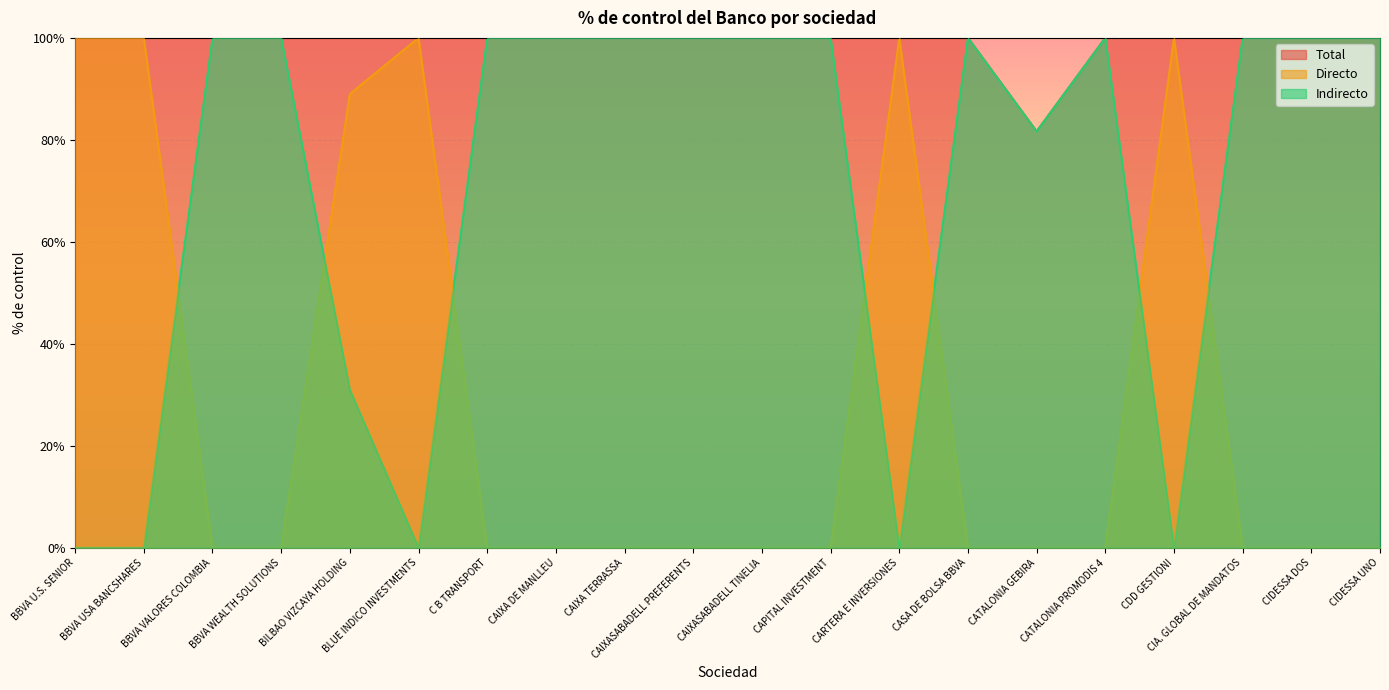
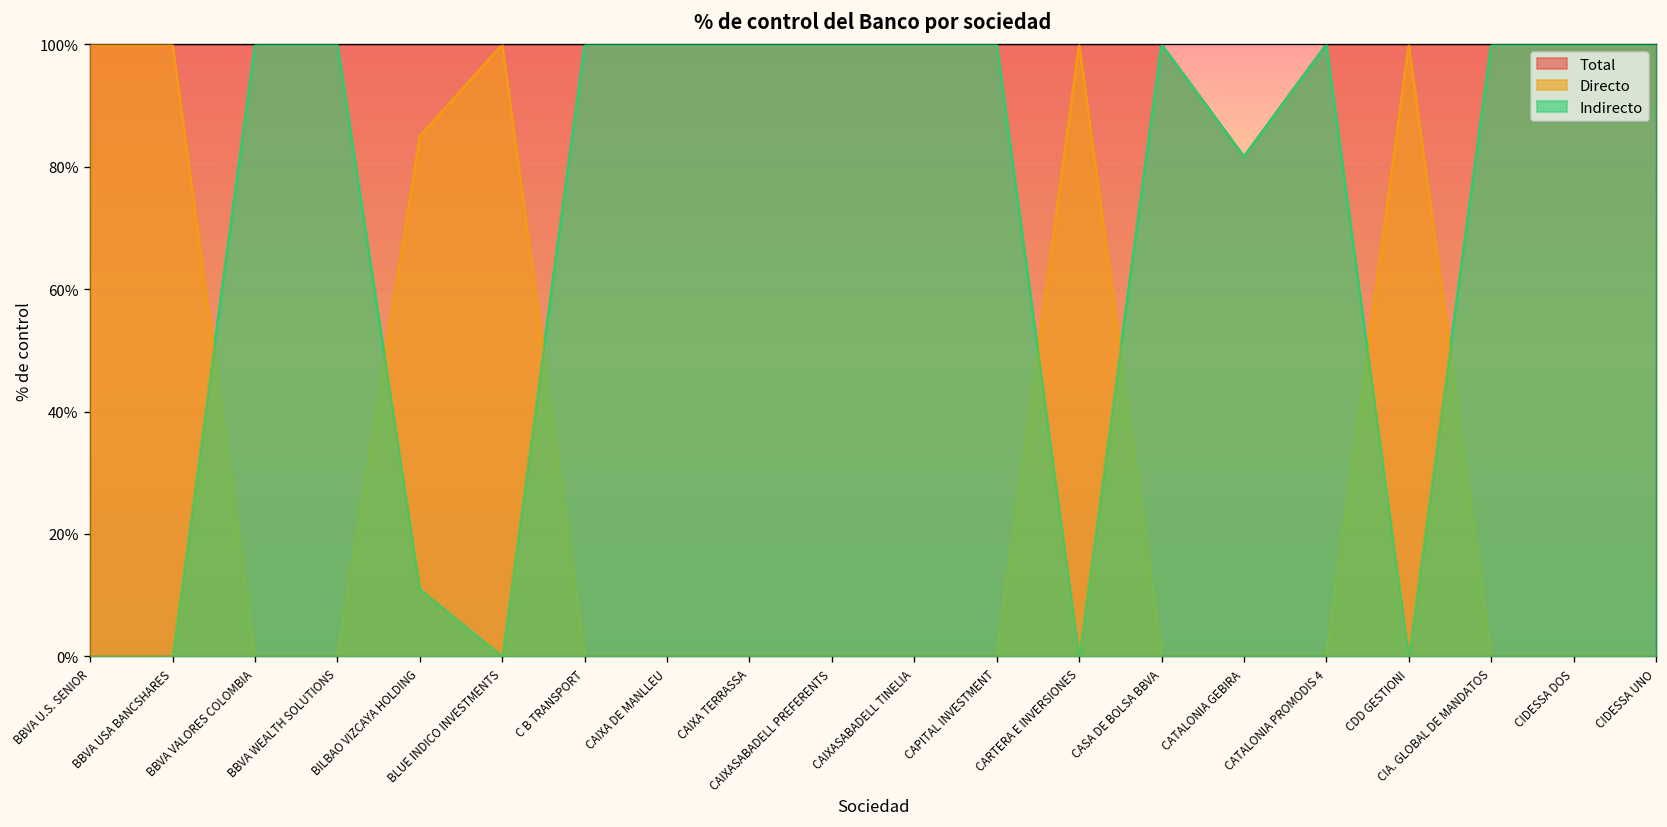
  {
    "Total": {
      "BILBAO VIZCAYA HOLDING": "100%"
    },
    "Directo": {
      "BBVA VALORES COLOMBIA": "0%",
      "BBVA WEALTH SOLUTIONS": "0%",
-     "BILBAO VIZCAYA HOLDING": "89%",
+     "BILBAO VIZCAYA HOLDING": "85%",
      "C B TRANSPORT": "0%",
      "CAIXA DE MANLLEU": "0%",
      "CAIXA TERRASSA": "0%",
      "CAIXASABADELL PREFERENTS": "0%",
      "CAIXASABADELL TINELIA": "0%",
      "CAPITAL INVESTMENT": "0%",
      "CASA DE BOLSA BBVA": "0%",
      "CATALONIA GEBIRA": "0%",
      "CATALONIA PROMODIS 4": "0%",
      "CIA. GLOBAL DE MANDATOS": "0%",
      "CIDESSA DOS": "0%",
      "CIDESSA UNO": "0%"
    },
    "Indirecto": {
      "BBVA U.S. SENIOR": "0%",
      "BBVA USA BANCSHARES": "0%",
-     "BILBAO VIZCAYA HOLDING": "31%",
+     "BILBAO VIZCAYA HOLDING": "11%",
      "BLUE INDICO INVESTMENTS": "0%",
      "CARTERA E INVERSIONES": "0%",
      "CDD GESTIONI": "0%"
    }
  }
